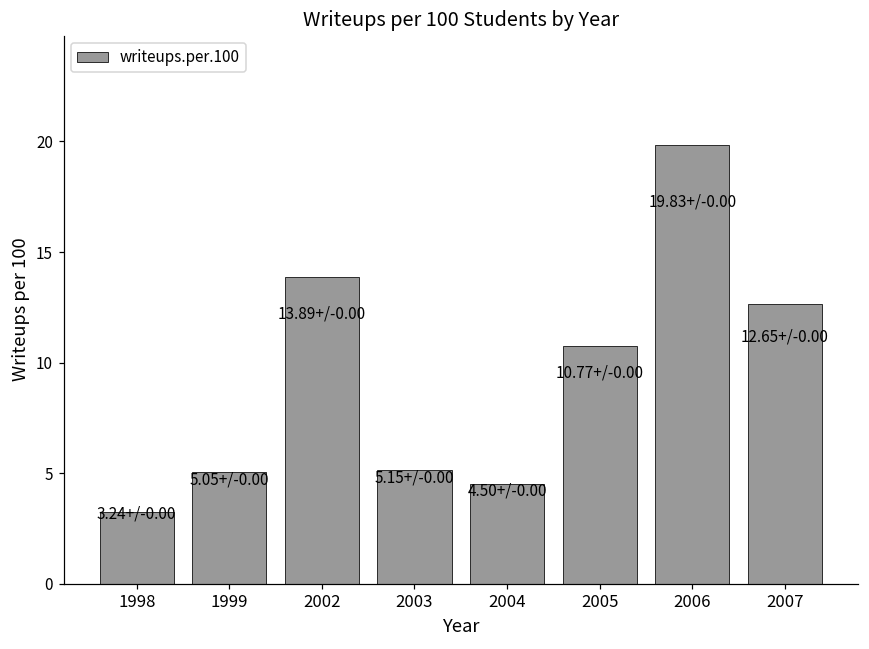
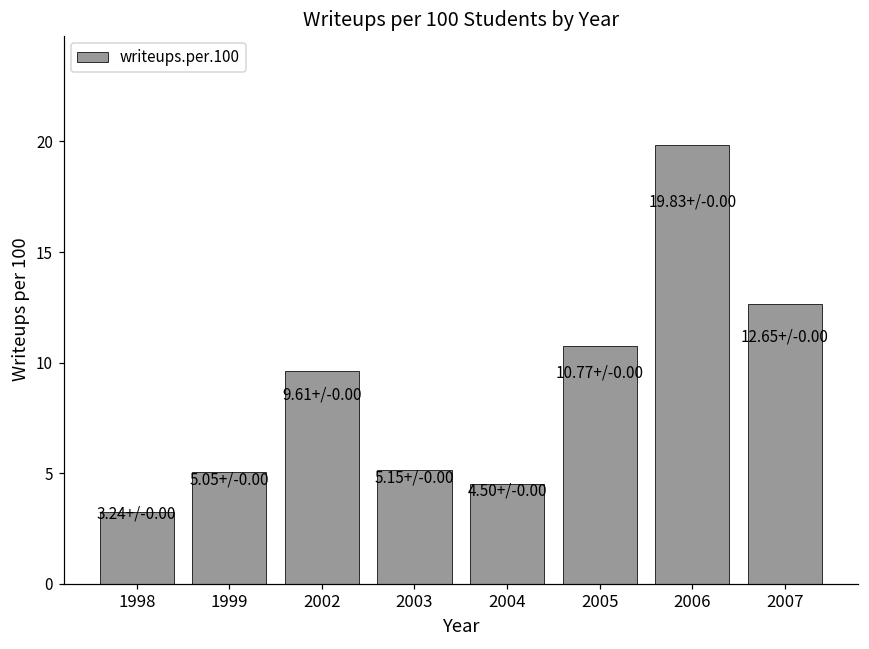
  {
    "1998": "3.24+/",
    "1999": "5.05+/",
-   "2002": "13.89+/",
+   "2002": "9.61+/",
    "2003": "5.15+/",
    "2004": "4.50+/",
    "2005": "10.77+/",
    "2006": "19.83+/",
    "2007": "12.65+/"
  }
